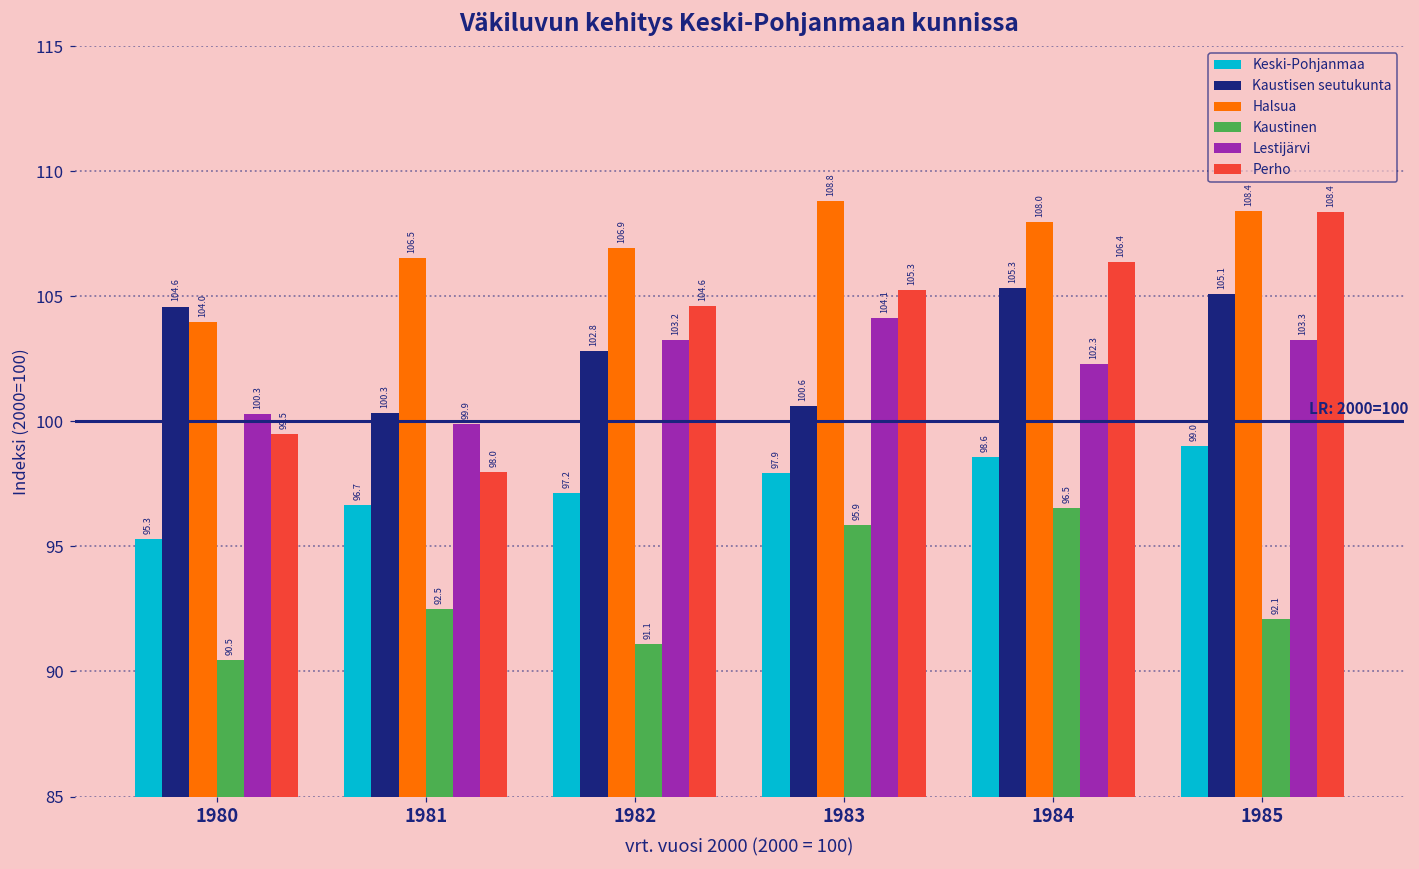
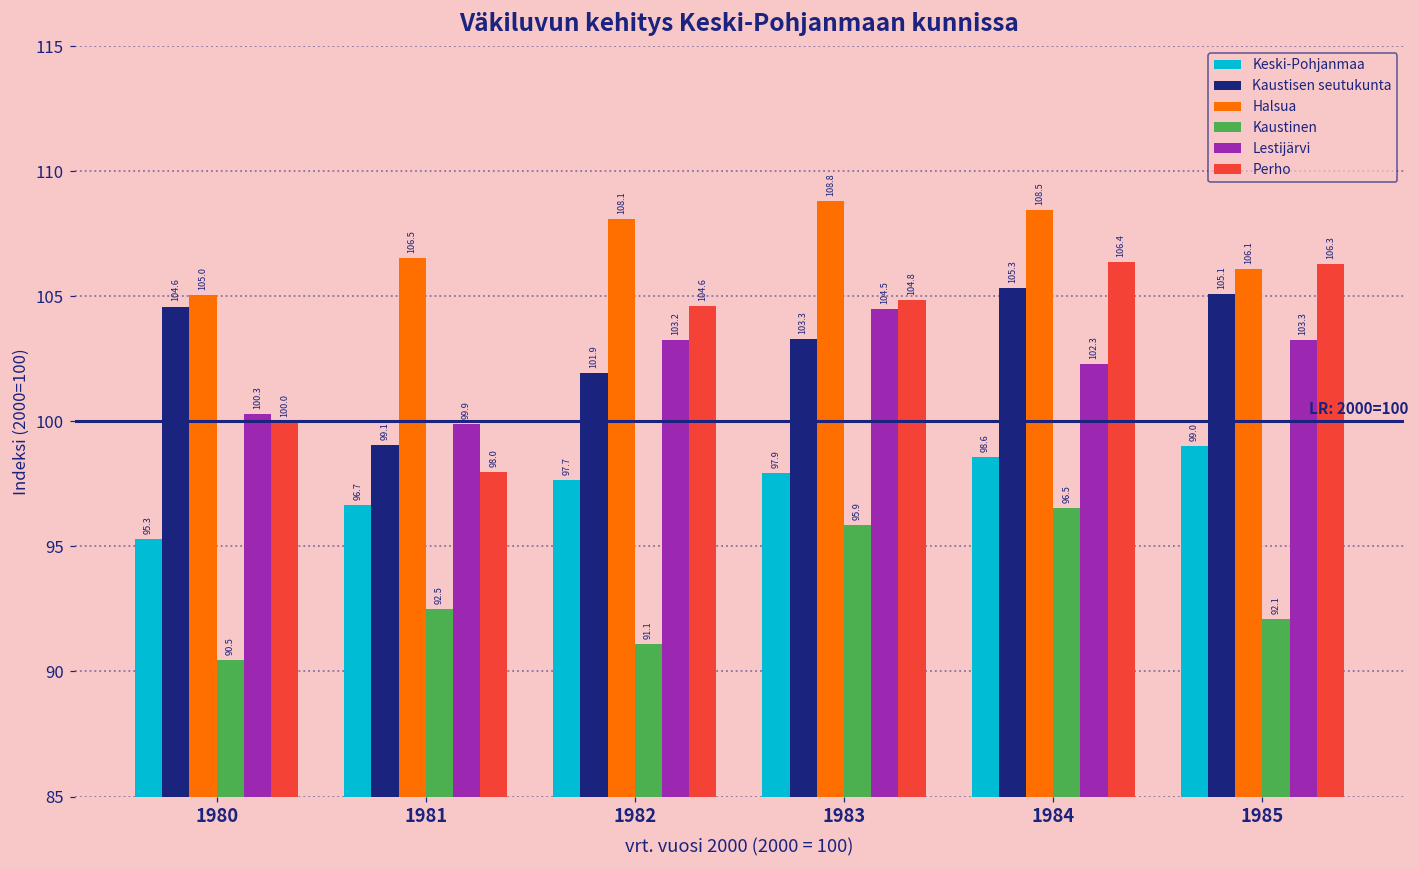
  {
    "Keski-Pohjanmaa": {
      "1980": 95.3,
      "1981": 96.7,
-     "1982": 97.2,
+     "1982": 97.7,
      "1983": 97.9,
      "1984": 98.6,
      "1985": 99.0
    },
    "Kaustisen seutukunta": {
      "1980": 104.6,
-     "1981": 100.3,
-     "1982": 102.8,
-     "1983": 100.6,
+     "1981": 99.1,
+     "1982": 101.9,
+     "1983": 103.3,
      "1984": 105.3,
      "1985": 105.1
    },
    "Halsua": {
-     "1980": 104.0,
+     "1980": 105.0,
      "1981": 106.5,
-     "1982": 106.9,
+     "1982": 108.1,
      "1983": 108.8,
-     "1984": 108.0,
-     "1985": 108.4
+     "1984": 108.5,
+     "1985": 106.1
    },
    "Kaustinen": {
      "1980": 90.5,
      "1981": 92.5,
      "1982": 91.1,
      "1983": 95.9,
      "1984": 96.5,
      "1985": 92.1
    },
    "Lestijärvi": {
      "1980": 100.3,
      "1981": 99.9,
      "1982": 103.2,
-     "1983": 104.1,
+     "1983": 104.5,
      "1984": 102.3,
      "1985": 103.3
    },
    "Perho": {
-     "1980": 99.5,
+     "1980": 100.0,
      "1981": 98.0,
      "1982": 104.6,
-     "1983": 105.3,
+     "1983": 104.8,
      "1984": 106.4,
-     "1985": 108.4
+     "1985": 106.3
    }
  }
